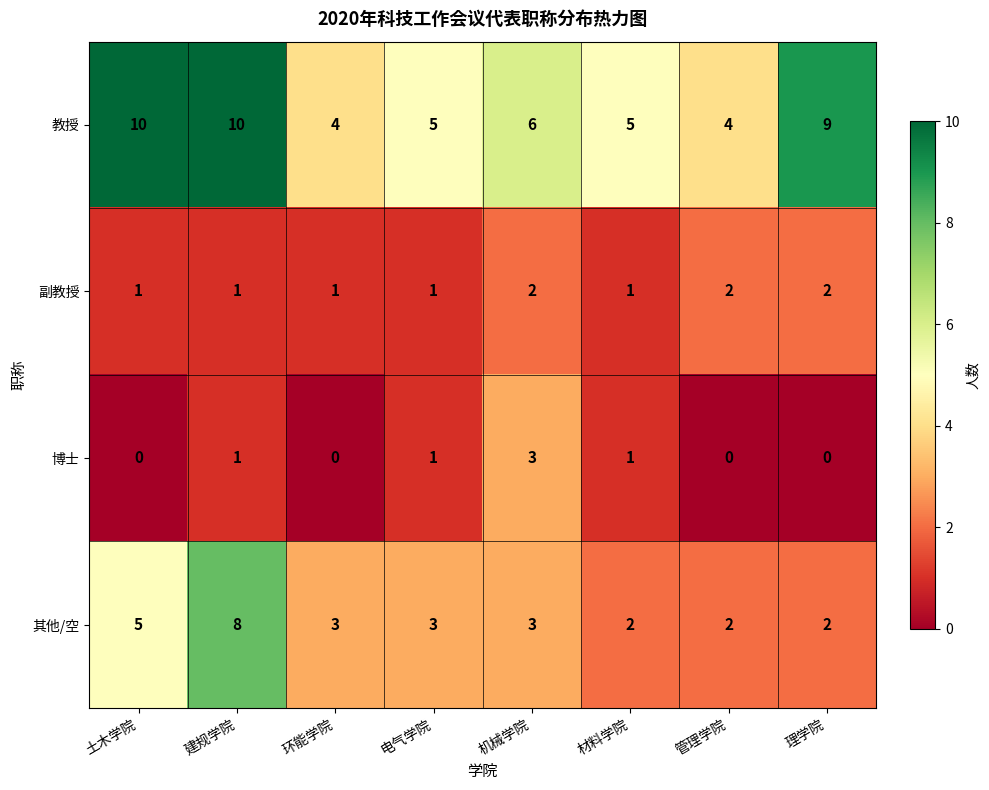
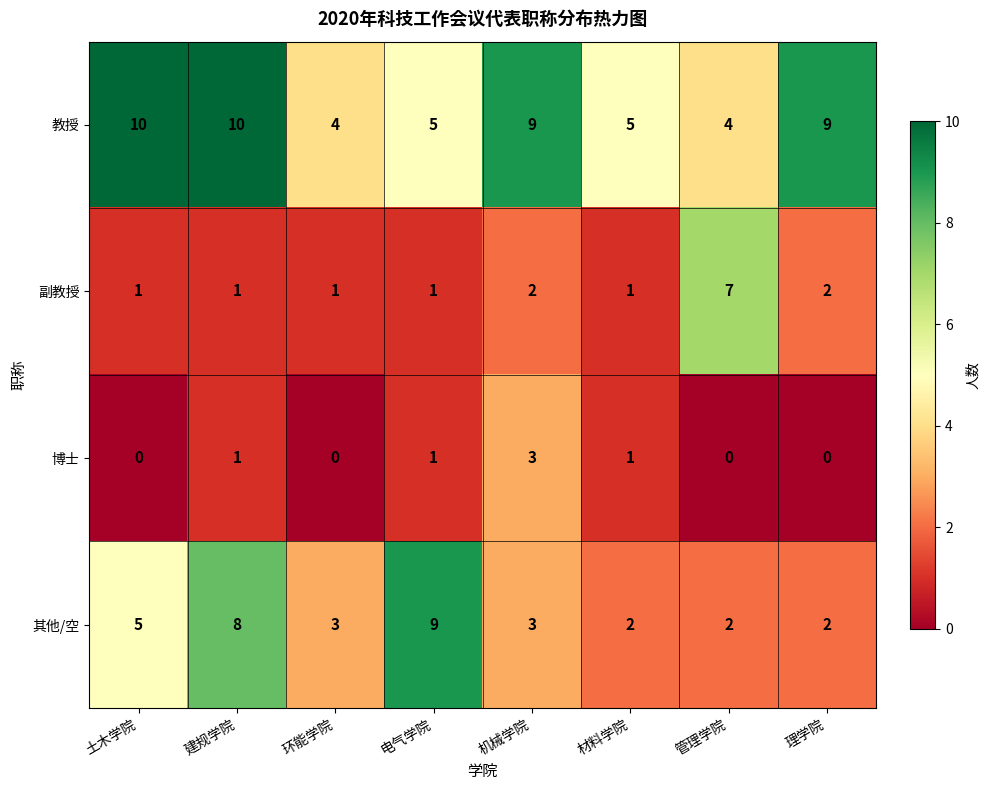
  {
    "教授": {
      "土木学院": 10,
      "建规学院": 10,
      "环能学院": 4,
      "电气学院": 5,
-     "机械学院": 6,
+     "机械学院": 9,
      "材料学院": 5,
      "管理学院": 4,
      "理学院": 9
    },
    "副教授": {
      "土木学院": 1,
      "建规学院": 1,
      "环能学院": 1,
      "电气学院": 1,
      "机械学院": 2,
      "材料学院": 1,
-     "管理学院": 2,
+     "管理学院": 7,
      "理学院": 2
    },
    "博士": {
      "土木学院": 0,
      "建规学院": 1,
      "环能学院": 0,
      "电气学院": 1,
      "机械学院": 3,
      "材料学院": 1,
      "管理学院": 0,
      "理学院": 0
    },
    "其他/空": {
      "土木学院": 5,
      "建规学院": 8,
      "环能学院": 3,
-     "电气学院": 3,
+     "电气学院": 9,
      "机械学院": 3,
      "材料学院": 2,
      "管理学院": 2,
      "理学院": 2
    }
  }
